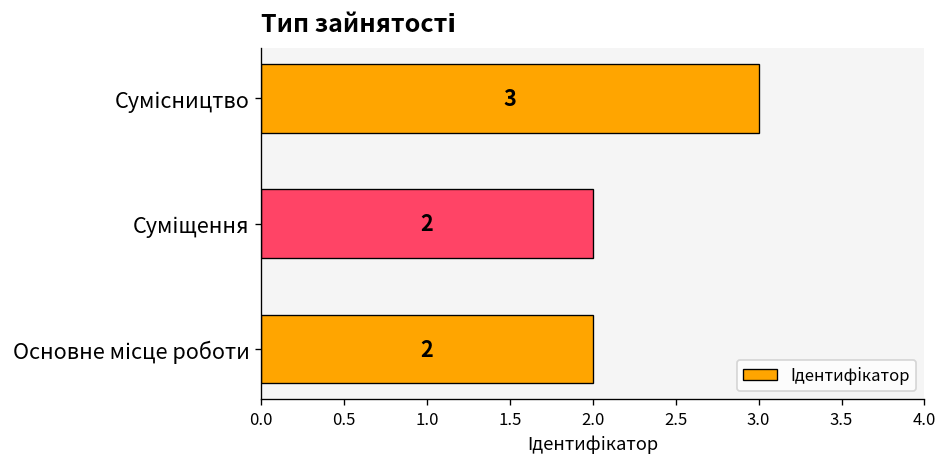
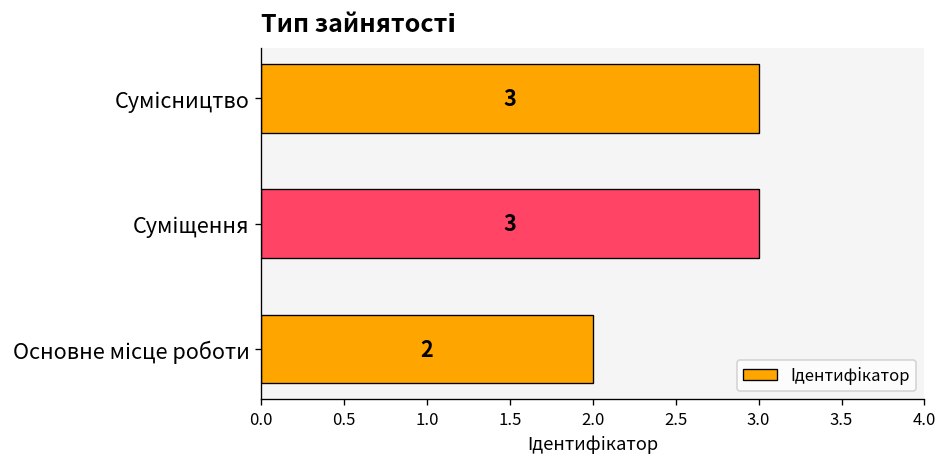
  {
    "Сумісництво": 3,
-   "Суміщення": 2,
+   "Суміщення": 3,
    "Основне місце роботи": 2
  }
